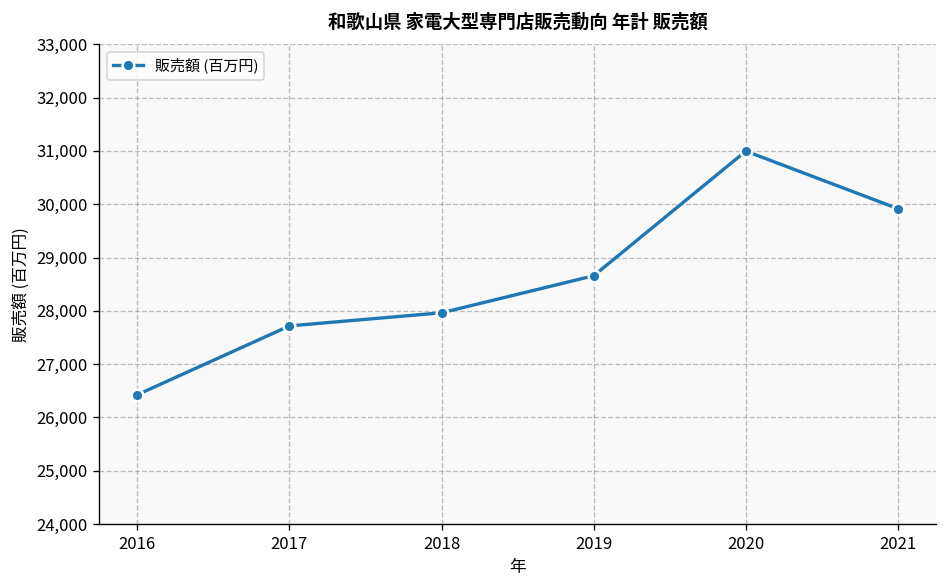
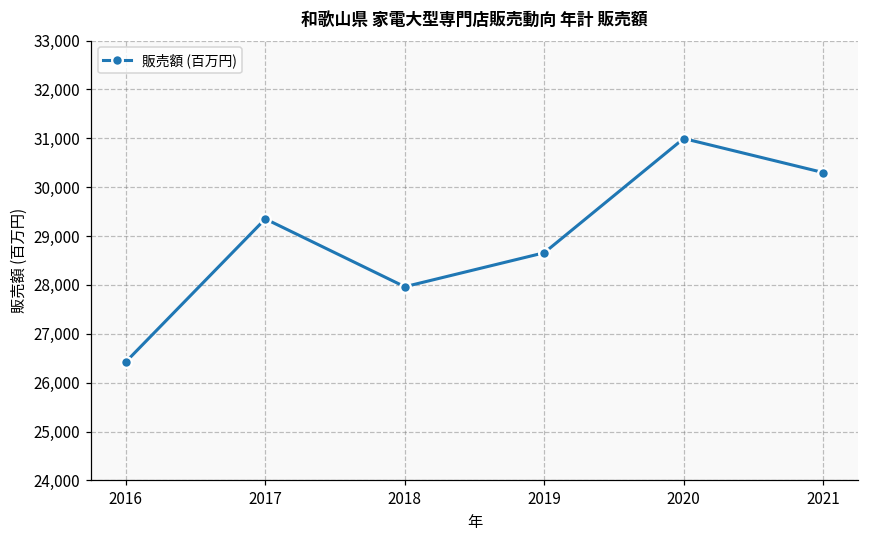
  {
    "2016": "26,400",
-   "2017": "27,700",
+   "2017": "29,400",
    "2018": "28,000",
    "2019": "28,700",
    "2020": "31,000",
-   "2021": "29,900"
+   "2021": "30,300"
  }
